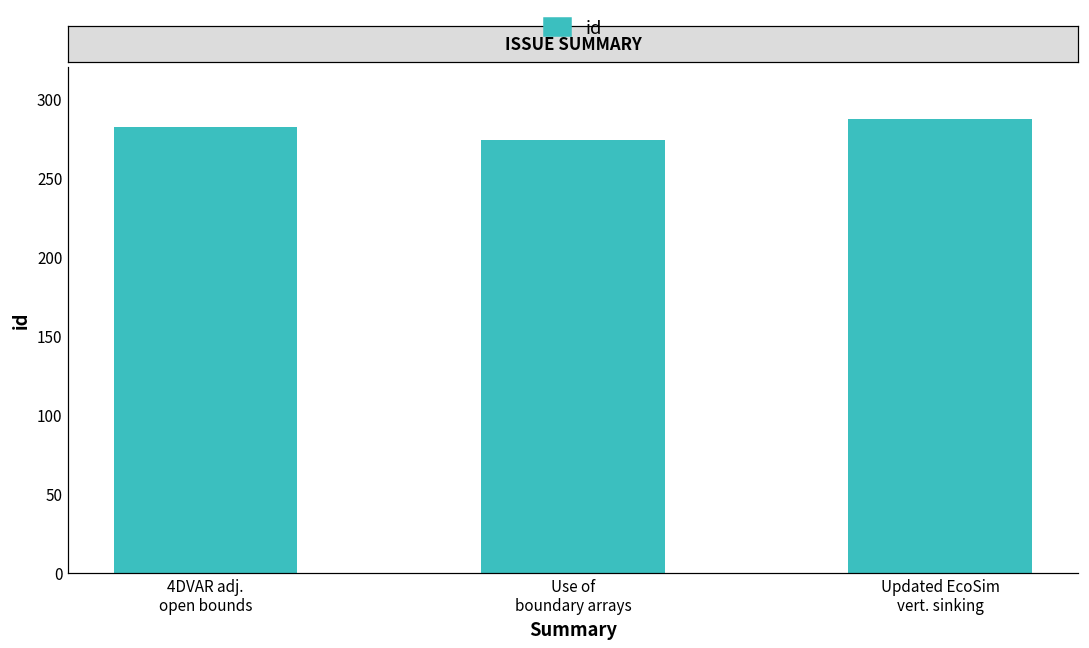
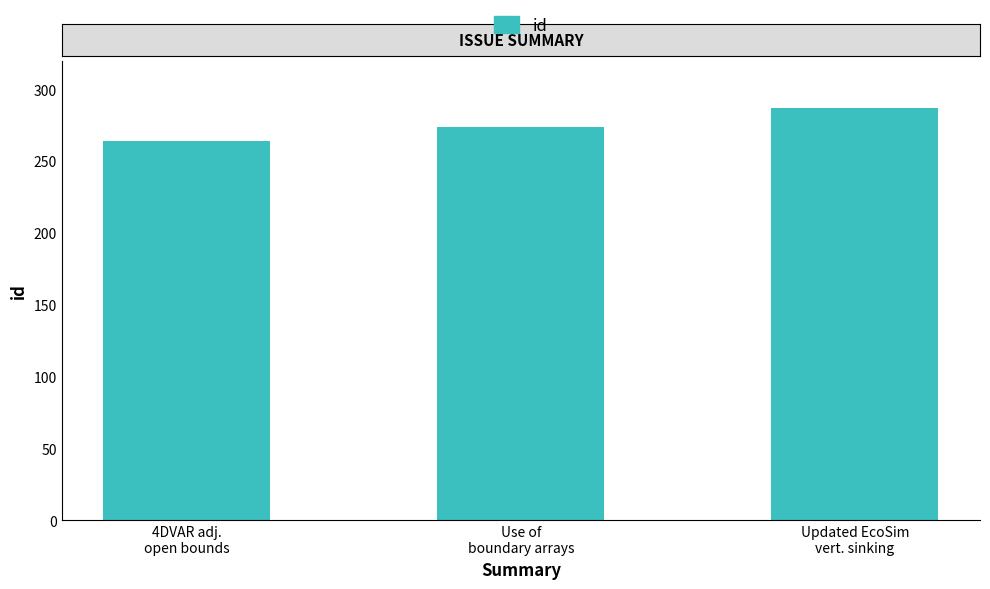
  {
-   "4DVAR adj. open bounds": 282,
+   "4DVAR adj. open bounds": 264,
    "Use of boundary arrays": 274,
    "Updated EcoSim vert. sinking": 287
  }
